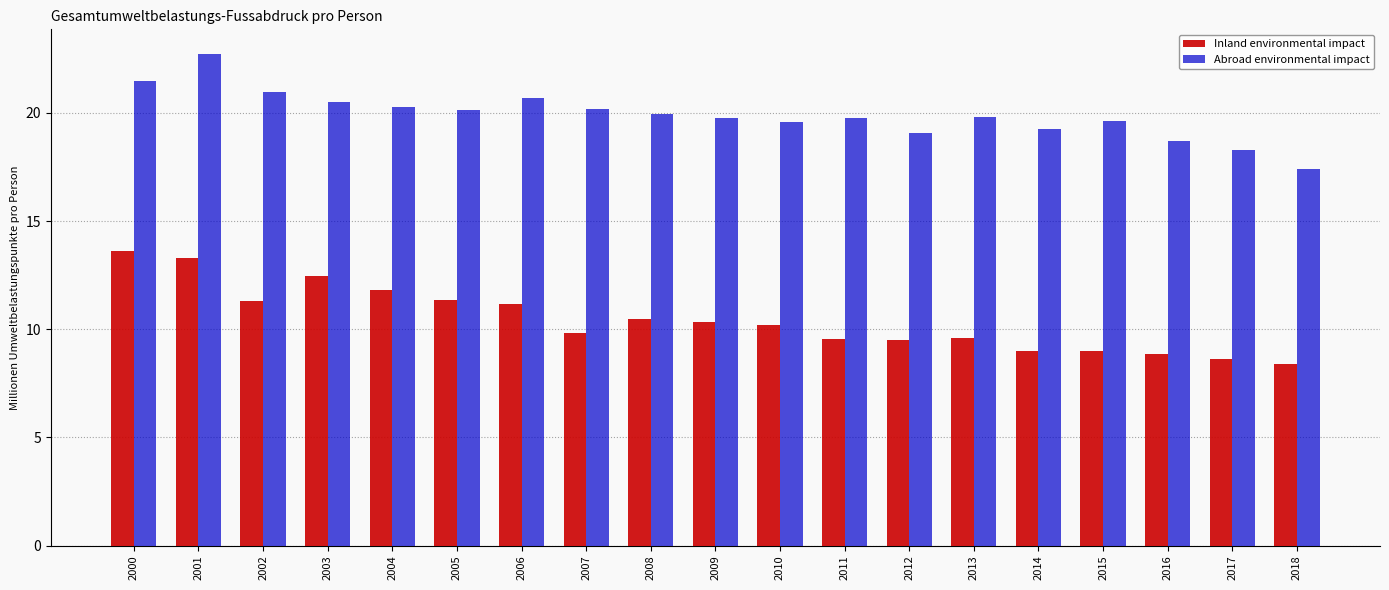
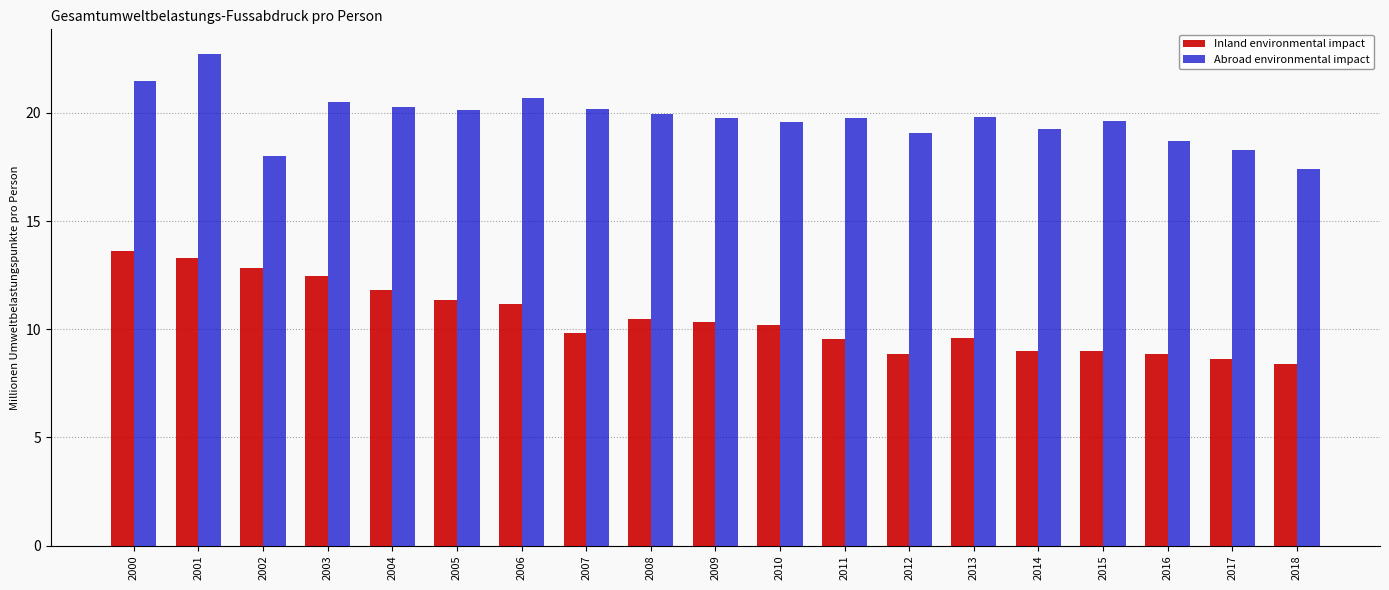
  {
    "Inland environmental impact": {
      "2000": 13.6,
      "2001": 13.3,
-     "2002": 11.3,
+     "2002": 12.8,
      "2003": 12.5,
      "2004": 11.8,
      "2005": 11.4,
      "2006": 11.1,
      "2007": 9.8,
      "2008": 10.5,
      "2009": 10.3,
      "2010": 10.2,
      "2011": 9.5,
-     "2012": 9.5,
+     "2012": 8.9,
      "2013": 9.6,
      "2014": 9.0,
      "2015": 9.0,
      "2016": 8.9,
      "2017": 8.6,
      "2018": 8.4
    },
    "Abroad environmental impact": {
      "2000": 21.5,
      "2001": 22.7,
-     "2002": 21.0,
+     "2002": 18.0,
      "2003": 20.5,
      "2004": 20.3,
      "2005": 20.1,
      "2006": 20.7,
      "2007": 20.2,
      "2008": 19.9,
      "2009": 19.8,
      "2010": 19.6,
      "2011": 19.8,
      "2012": 19.1,
      "2013": 19.8,
      "2014": 19.2,
      "2015": 19.6,
      "2016": 18.7,
      "2017": 18.3,
      "2018": 17.4
    }
  }
